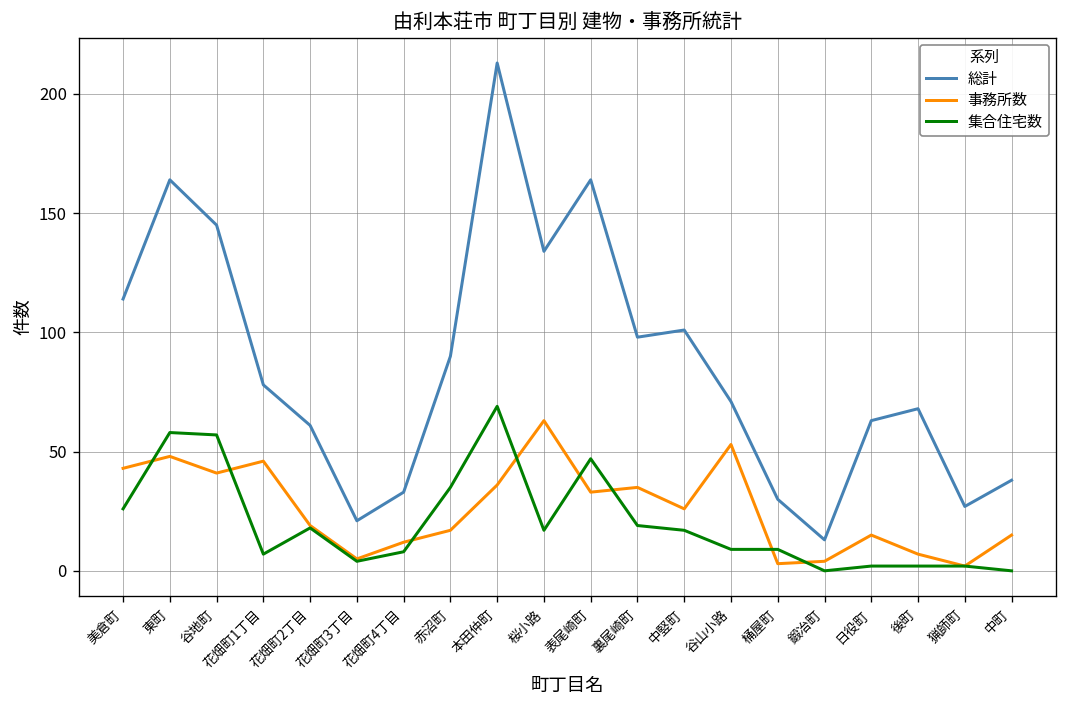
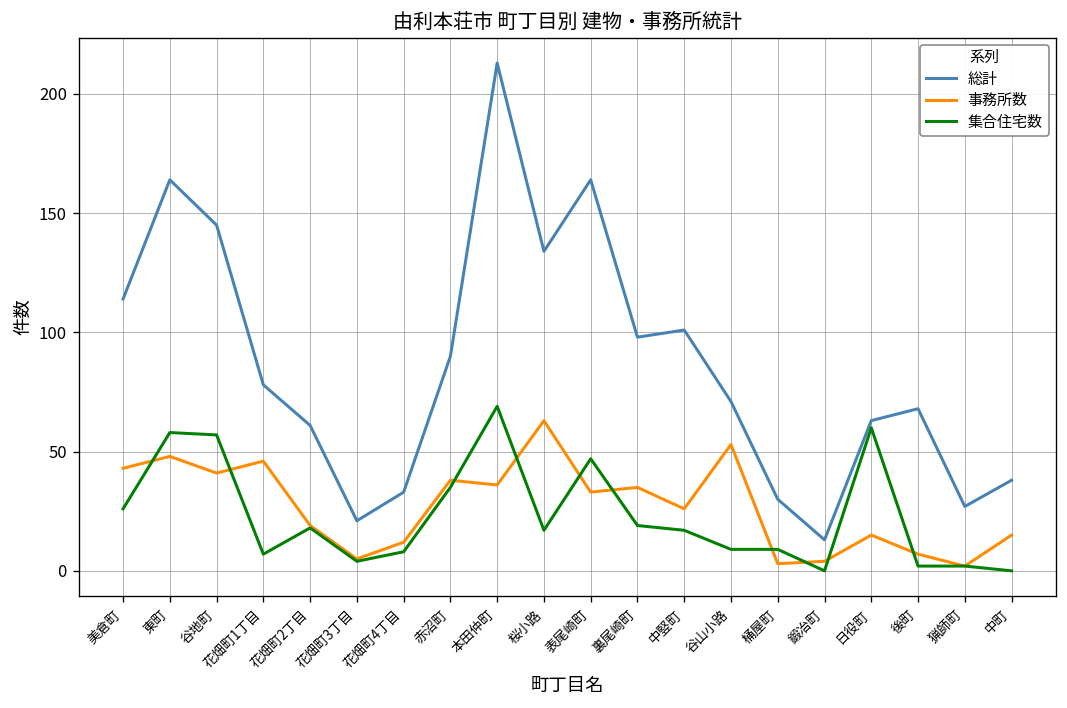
  {
    "総計": {
      "美倉町": 114,
      "東町": 164,
      "谷地町": 145,
      "花畑町1丁目": 78,
      "花畑町2丁目": 61,
      "花畑町3丁目": 21,
      "花畑町4丁目": 33,
      "赤沼町": 90,
      "本田仲町": 213,
      "桜小路": 134,
      "表尾崎町": 164,
      "裏尾崎町": 98,
      "中竪町": 101,
      "谷山小路": 71,
      "桶屋町": 30,
      "鍛冶町": 13,
      "日役町": 63,
      "後町": 68,
      "猟師町": 27,
      "中町": 38
    },
    "事務所数": {
      "美倉町": 43,
      "東町": 48,
      "谷地町": 41,
      "花畑町1丁目": 46,
      "花畑町4丁目": 12,
-     "赤沼町": 17,
+     "赤沼町": 38,
      "本田仲町": 36,
      "桜小路": 63,
      "表尾崎町": 33,
      "裏尾崎町": 35,
      "中竪町": 26,
      "谷山小路": 53,
      "桶屋町": 3,
      "鍛冶町": 4,
      "日役町": 15,
      "後町": 7,
      "中町": 15
    },
    "集合住宅数": {
      "美倉町": 26,
      "東町": 58,
      "谷地町": 57,
      "花畑町1丁目": 7,
      "花畑町4丁目": 8,
      "赤沼町": 35,
      "本田仲町": 69,
      "桜小路": 17,
      "表尾崎町": 47,
      "裏尾崎町": 19,
      "中竪町": 17,
      "谷山小路": 9,
      "桶屋町": 9,
      "鍛冶町": 0,
-     "日役町": 2,
+     "日役町": 60,
      "後町": 2,
      "中町": 0
    }
  }
